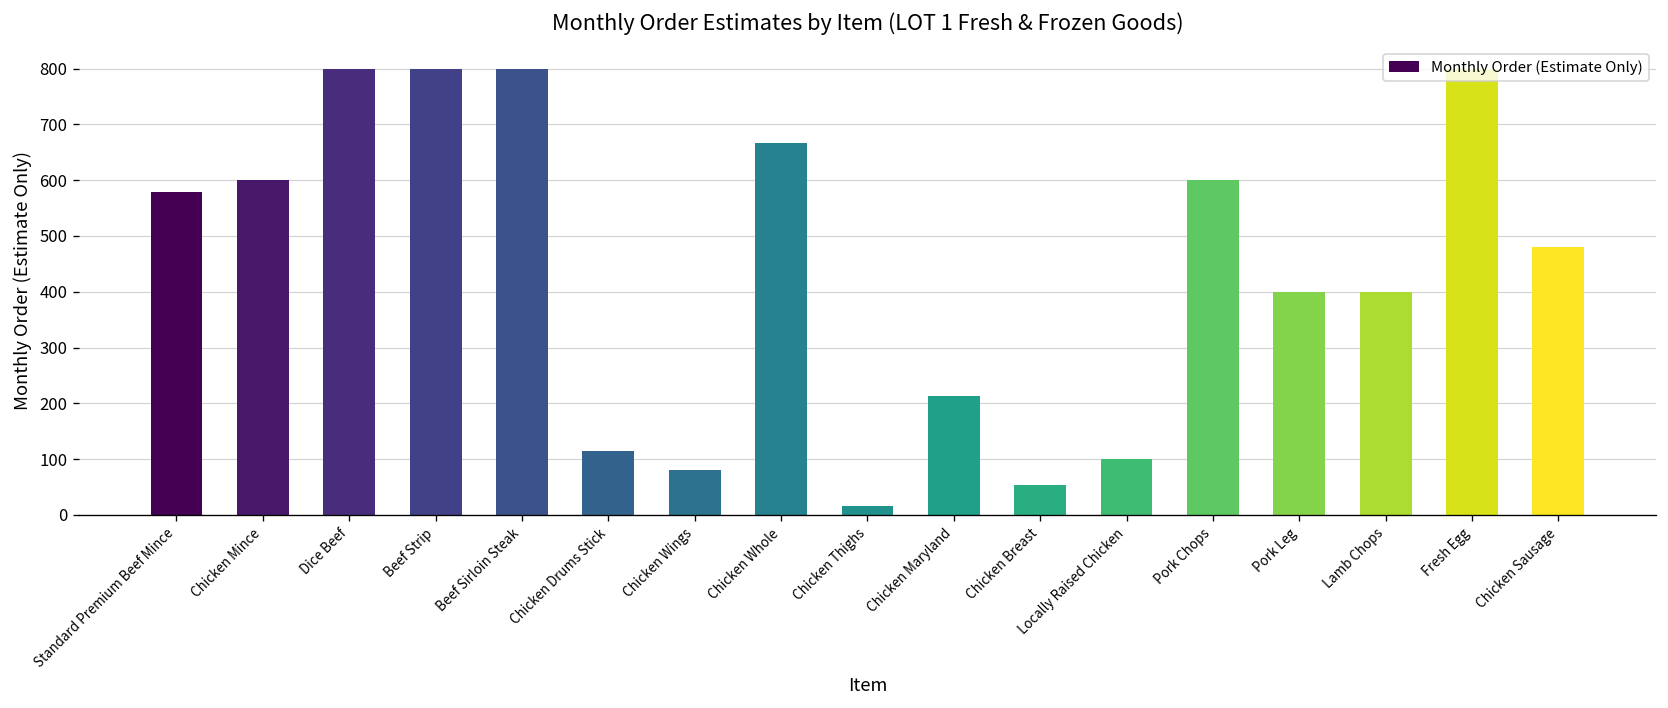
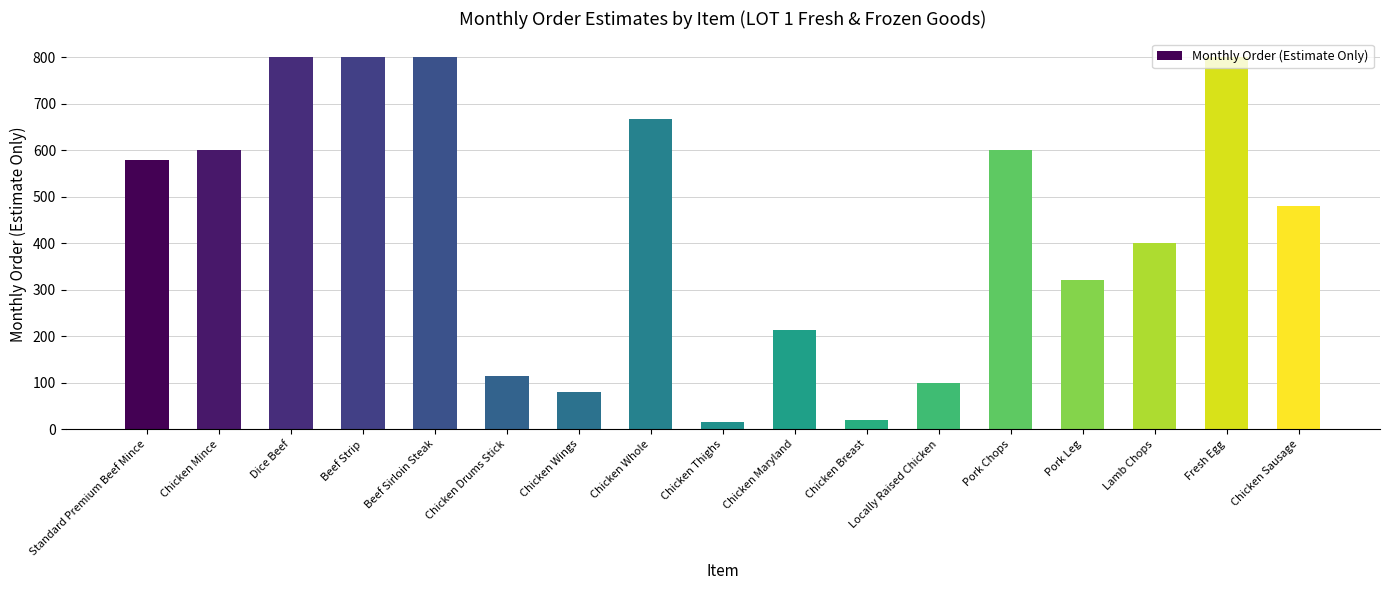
  {
    "Standard Premium Beef Mince": 580,
    "Chicken Mince": 600,
    "Dice Beef": 800,
    "Beef Strip": 800,
    "Beef Sirloin Steak": 800,
    "Chicken Drums Stick": 120,
    "Chicken Wings": 80,
    "Chicken Whole": 670,
    "Chicken Thighs": 20,
    "Chicken Maryland": 210,
-   "Chicken Breast": 50,
+   "Chicken Breast": 20,
    "Locally Raised Chicken": 100,
    "Pork Chops": 600,
-   "Pork Leg": 400,
+   "Pork Leg": 320,
    "Lamb Chops": 400,
    "Chicken Sausage": 480
  }
